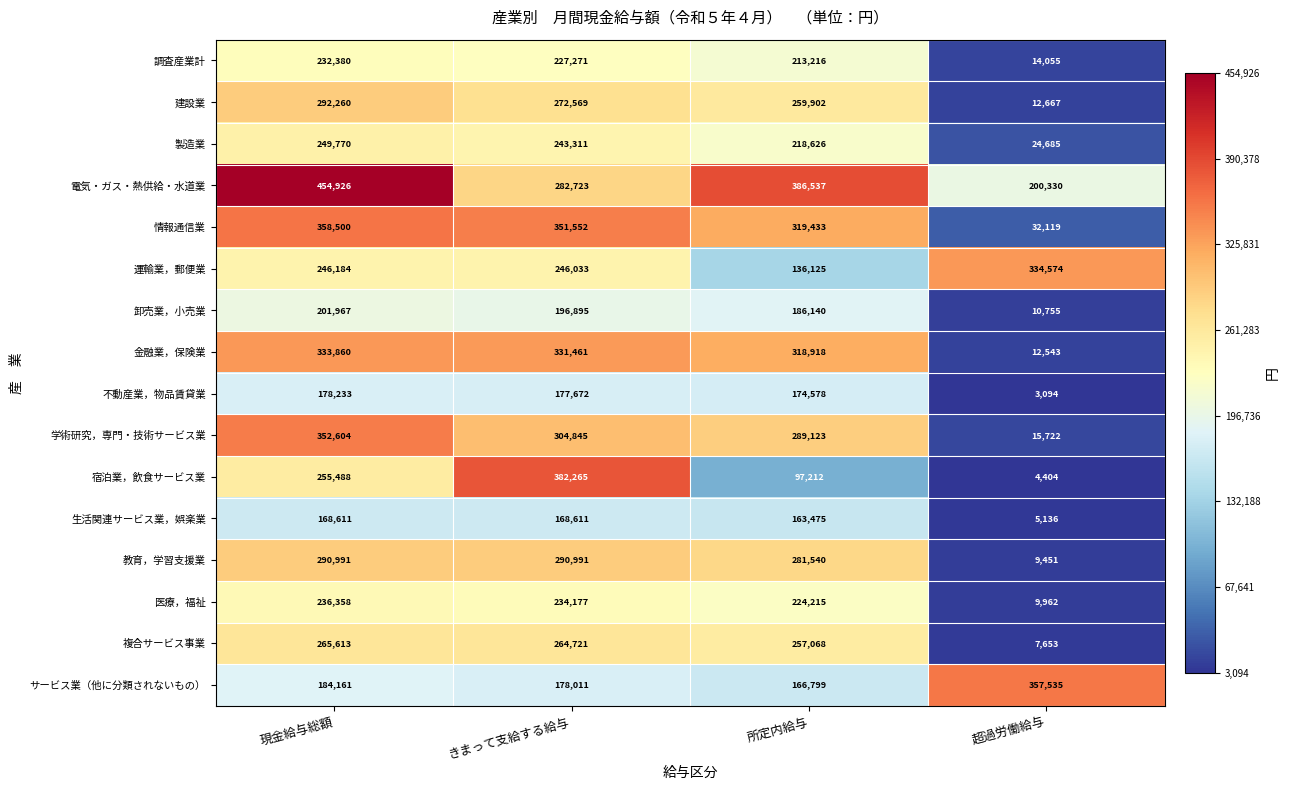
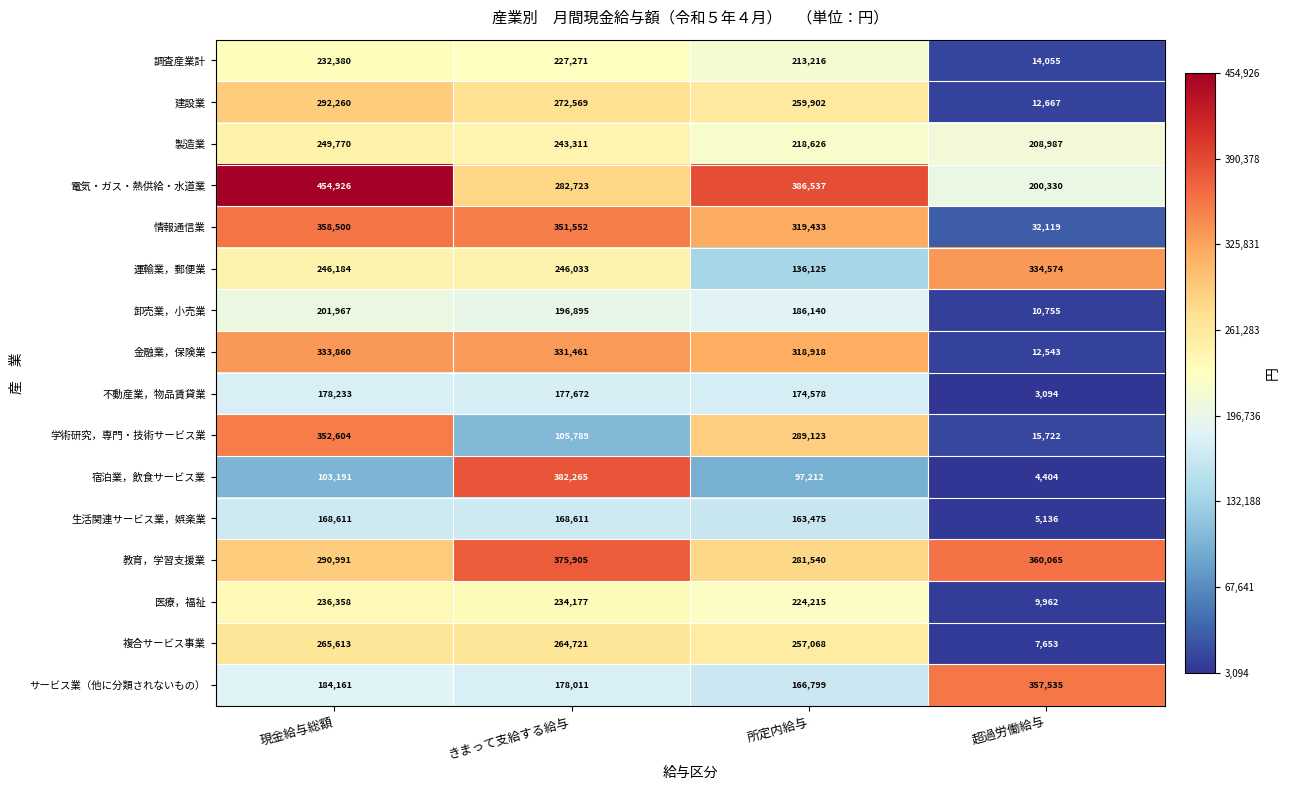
  {
    "調査産業計": {
      "現金給与総額": "232,380",
      "きまって支給する給与": "227,271",
      "所定内給与": "213,216",
      "超過労働給与": "14,055"
    },
    "建設業": {
      "現金給与総額": "292,260",
      "きまって支給する給与": "272,569",
      "所定内給与": "259,902",
      "超過労働給与": "12,667"
    },
    "製造業": {
      "現金給与総額": "249,770",
      "きまって支給する給与": "243,311",
      "所定内給与": "218,626",
-     "超過労働給与": "24,685"
+     "超過労働給与": "208,987"
    },
    "電気・ガス・熱供給・水道業": {
      "現金給与総額": "454,926",
      "きまって支給する給与": "282,723",
      "所定内給与": "386,537",
      "超過労働給与": "200,330"
    },
    "情報通信業": {
      "現金給与総額": "358,500",
      "きまって支給する給与": "351,552",
      "所定内給与": "319,433",
      "超過労働給与": "32,119"
    },
    "運輸業，郵便業": {
      "現金給与総額": "246,184",
      "きまって支給する給与": "246,033",
      "所定内給与": "136,125",
      "超過労働給与": "334,574"
    },
    "卸売業，小売業": {
      "現金給与総額": "201,967",
      "きまって支給する給与": "196,895",
      "所定内給与": "186,140",
      "超過労働給与": "10,755"
    },
    "金融業，保険業": {
      "現金給与総額": "333,860",
      "きまって支給する給与": "331,461",
      "所定内給与": "318,918",
      "超過労働給与": "12,543"
    },
    "不動産業，物品賃貸業": {
      "現金給与総額": "178,233",
      "きまって支給する給与": "177,672",
      "所定内給与": "174,578",
      "超過労働給与": "3,094"
    },
    "学術研究，専門・技術サービス業": {
      "現金給与総額": "352,604",
-     "きまって支給する給与": "304,845",
+     "きまって支給する給与": "105,789",
      "所定内給与": "289,123",
      "超過労働給与": "15,722"
    },
    "宿泊業，飲食サービス業": {
-     "現金給与総額": "255,488",
+     "現金給与総額": "103,191",
      "きまって支給する給与": "382,265",
      "所定内給与": "97,212",
      "超過労働給与": "4,404"
    },
    "生活関連サービス業，娯楽業": {
      "現金給与総額": "168,611",
      "きまって支給する給与": "168,611",
      "所定内給与": "163,475",
      "超過労働給与": "5,136"
    },
    "教育，学習支援業": {
      "現金給与総額": "290,991",
-     "きまって支給する給与": "290,991",
+     "きまって支給する給与": "375,905",
      "所定内給与": "281,540",
-     "超過労働給与": "9,451"
+     "超過労働給与": "360,065"
    },
    "医療，福祉": {
      "現金給与総額": "236,358",
      "きまって支給する給与": "234,177",
      "所定内給与": "224,215",
      "超過労働給与": "9,962"
    },
    "複合サービス事業": {
      "現金給与総額": "265,613",
      "きまって支給する給与": "264,721",
      "所定内給与": "257,068",
      "超過労働給与": "7,653"
    },
    "サービス業（他に分類されないもの）": {
      "現金給与総額": "184,161",
      "きまって支給する給与": "178,011",
      "所定内給与": "166,799",
      "超過労働給与": "357,535"
    }
  }
